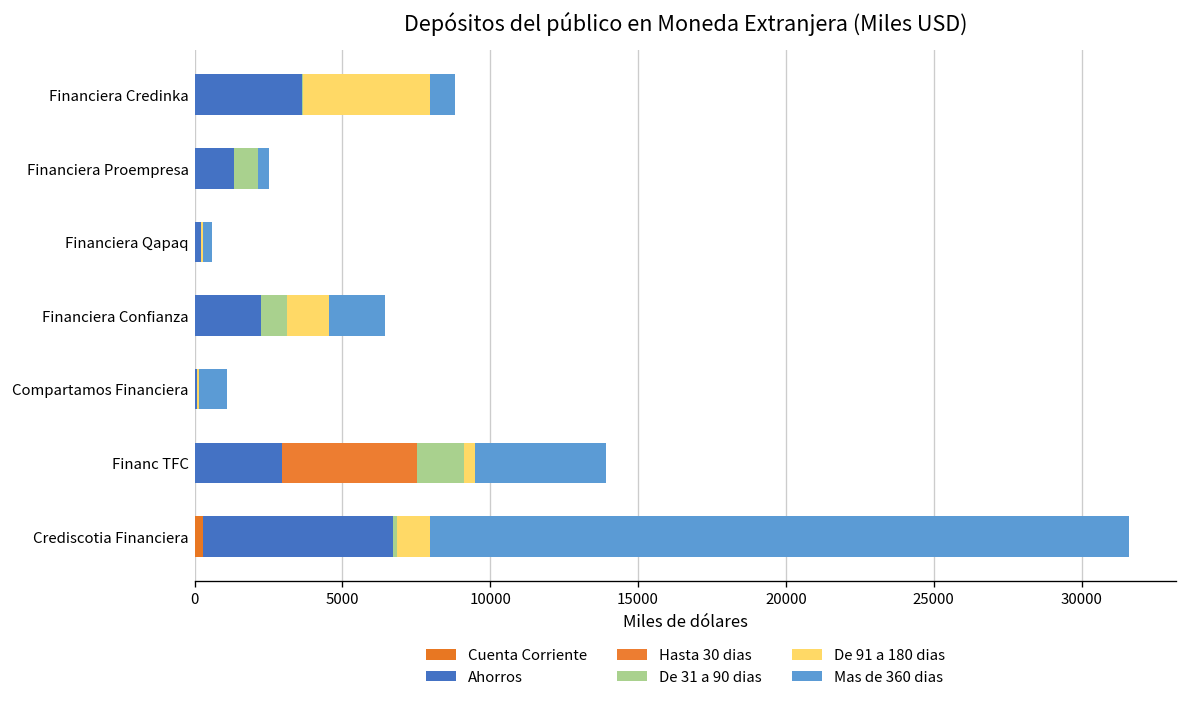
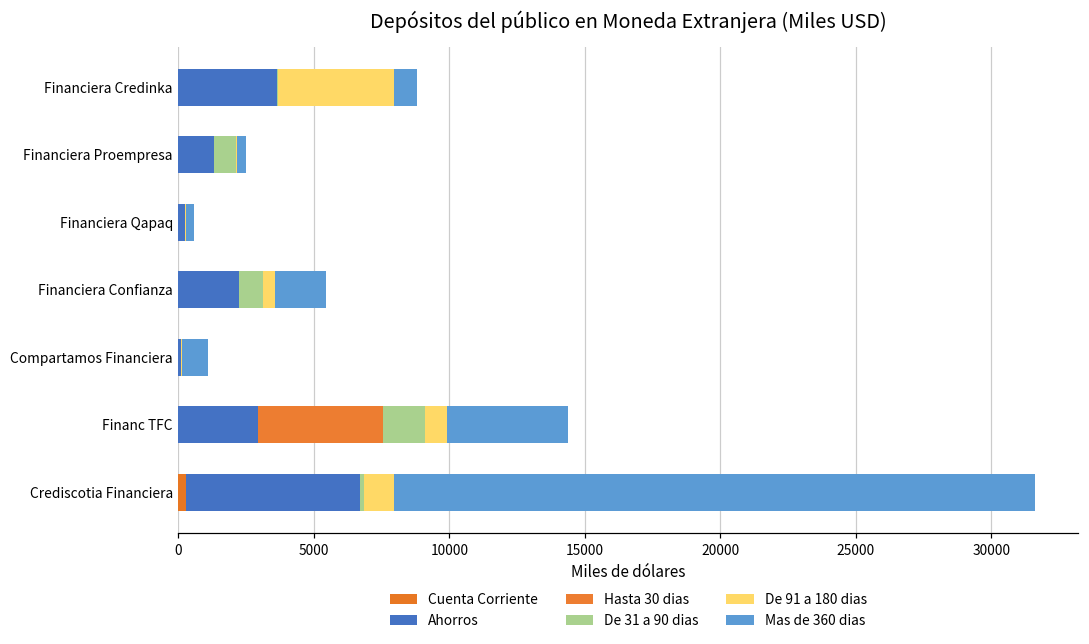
  {
    "De 31 a 90 dias": {
      "Financiera Proempresa": 800,
      "Financiera Qapaq": 0,
      "Financiera Confianza": 900,
      "Compartamos Financiera": 0,
      "Financ TFC": 1600,
      "Crediscotia Financiera": 100
    },
    "De 91 a 180 dias": {
      "Financiera Credinka": 4300,
-     "Financiera Confianza": 1400,
-     "Financ TFC": 400,
+     "Financiera Confianza": 400,
+     "Financ TFC": 800,
      "Crediscotia Financiera": 1100
    }
  }
